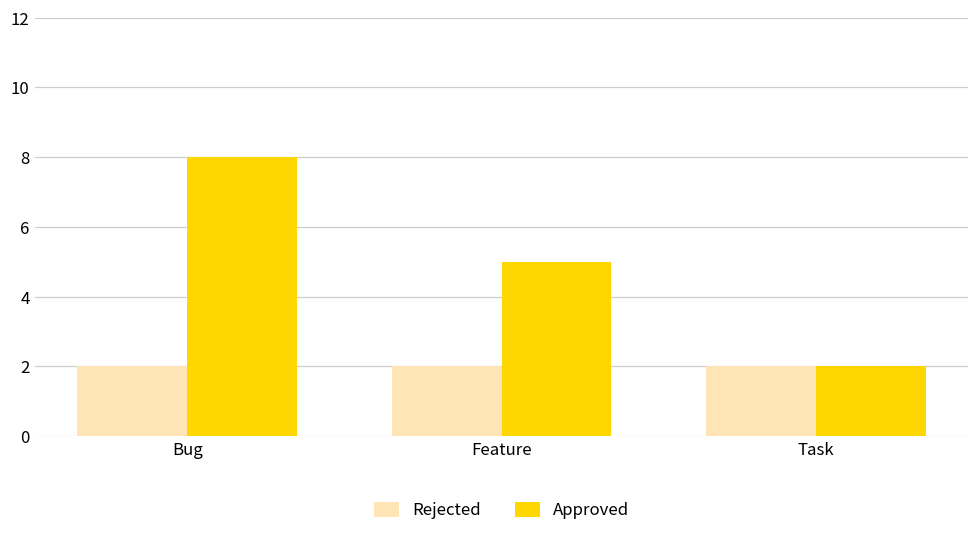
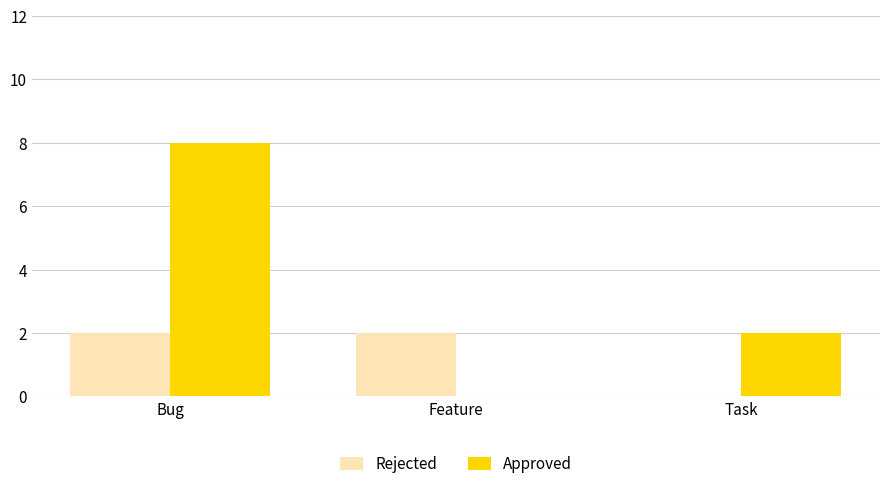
  {
    "Rejected": {
      "Bug": 2,
      "Feature": 2,
-     "Task": 2
+     "Task": 0
    },
    "Approved": {
      "Bug": 8,
-     "Feature": 5,
+     "Feature": 0,
      "Task": 2
    }
  }
